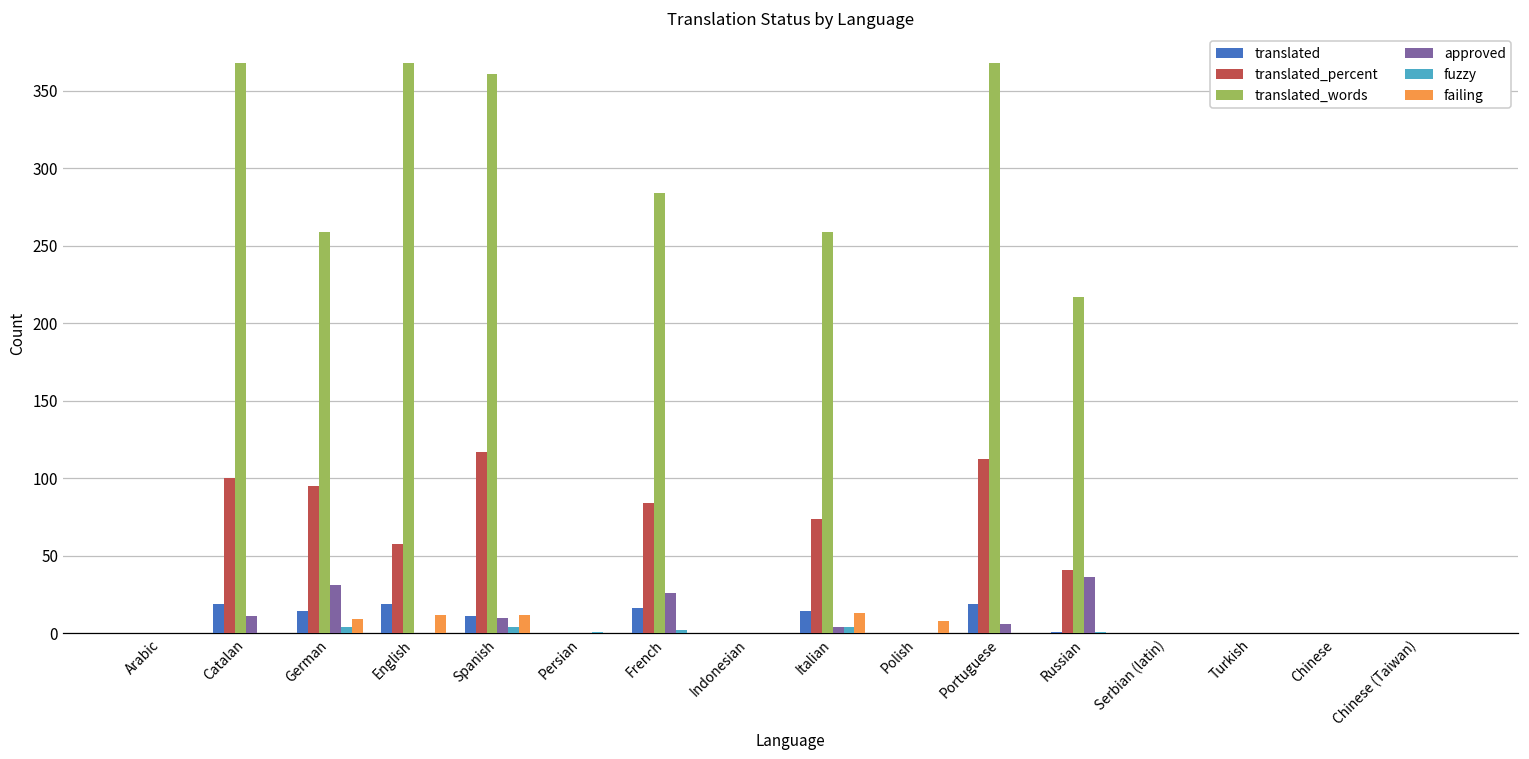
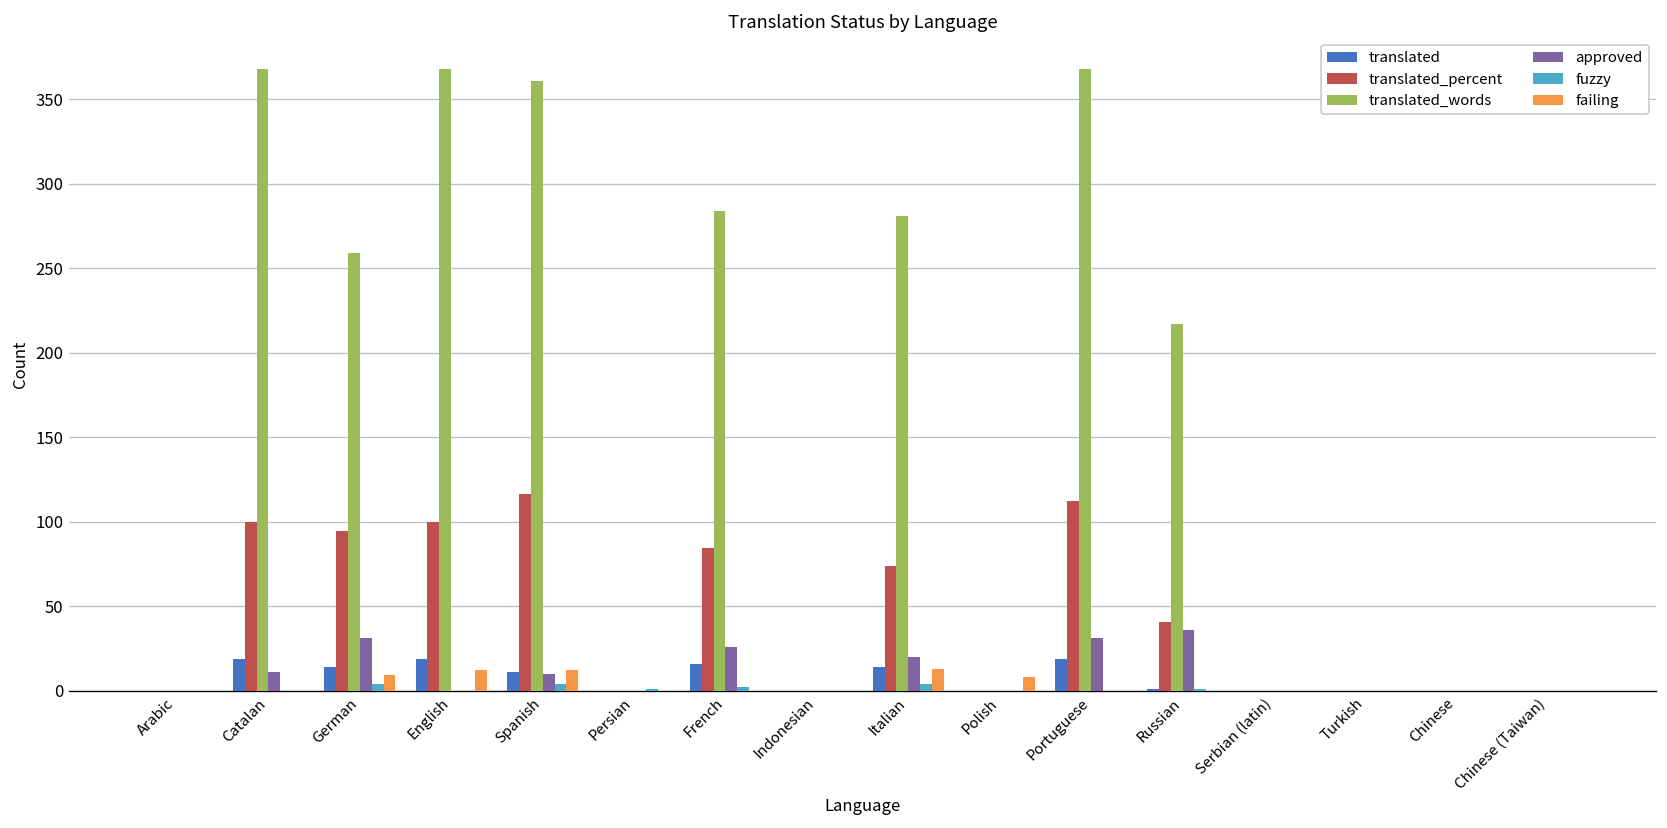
  {
    "translated_percent": {
      "Arabic": 0,
      "Catalan": 100,
      "German": 95,
-     "English": 57,
+     "English": 100,
      "Spanish": 117,
      "Persian": 0,
      "French": 84,
      "Indonesian": 0,
      "Italian": 74,
      "Polish": 0,
      "Portuguese": 113,
      "Russian": 41,
      "Serbian (latin)": 0,
      "Turkish": 0,
      "Chinese": 0,
      "Chinese (Taiwan)": 0
    },
    "translated_words": {
      "Arabic": 0,
      "Catalan": 368,
      "German": 259,
      "English": 368,
      "Spanish": 361,
      "Persian": 0,
      "French": 284,
      "Indonesian": 0,
-     "Italian": 259,
+     "Italian": 281,
      "Polish": 0,
      "Portuguese": 368,
      "Russian": 217,
      "Serbian (latin)": 0,
      "Turkish": 0,
      "Chinese": 0,
      "Chinese (Taiwan)": 0
    },
    "approved": {
      "Arabic": 0,
      "Catalan": 11,
      "German": 31,
      "English": 0,
      "Spanish": 10,
      "Persian": 0,
      "French": 26,
      "Indonesian": 0,
-     "Italian": 4,
+     "Italian": 20,
      "Polish": 0,
-     "Portuguese": 6,
+     "Portuguese": 31,
      "Russian": 36,
      "Serbian (latin)": 0,
      "Turkish": 0,
      "Chinese": 0,
      "Chinese (Taiwan)": 0
    },
    "failing": {
      "Arabic": 0,
      "Catalan": 0,
      "German": 9,
      "English": 12,
      "Spanish": 12,
      "Persian": 0,
      "French": 0,
      "Indonesian": 0,
      "Italian": 13,
      "Polish": 8,
      "Portuguese": 0,
      "Russian": 0,
      "Serbian (latin)": 0,
      "Turkish": 0,
      "Chinese": 0,
      "Chinese (Taiwan)": 0
    }
  }
